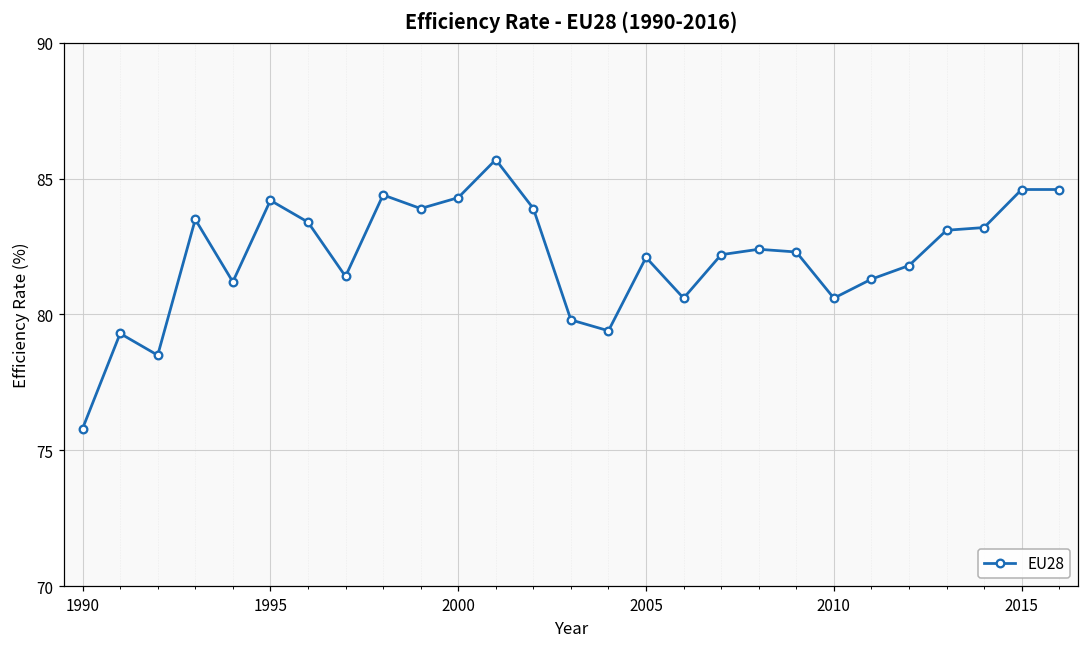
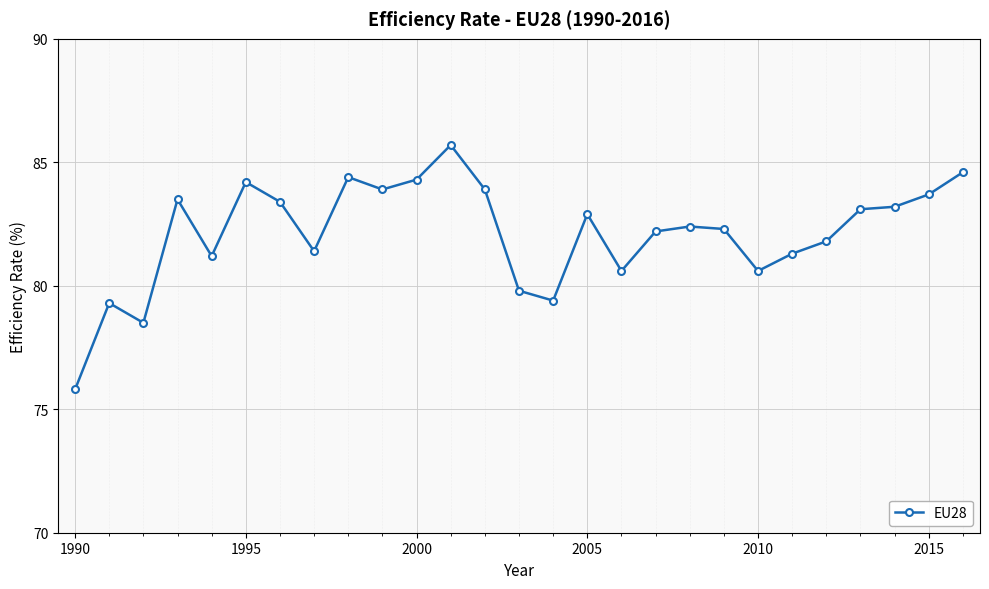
  {
    "1990": 75.8,
    "1995": 84.2,
    "2000": 84.3,
-   "2005": 82.1,
+   "2005": 82.9,
    "2010": 80.6,
-   "2015": 84.6
+   "2015": 83.7
  }
